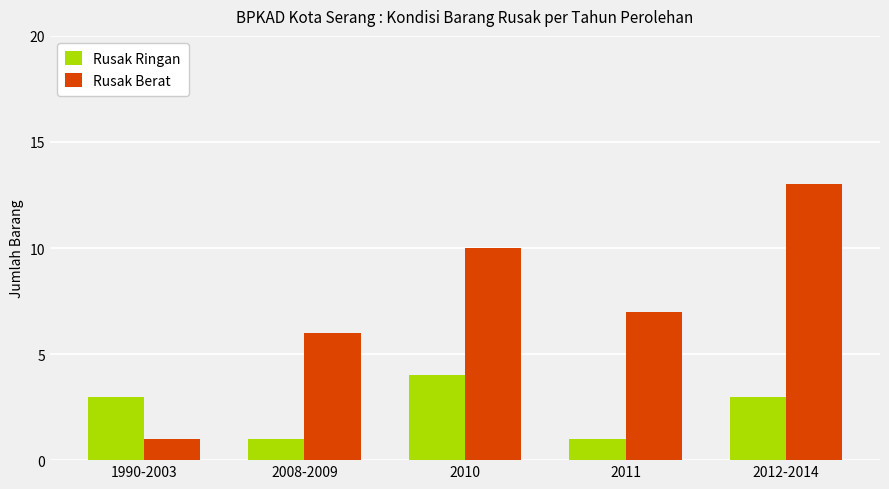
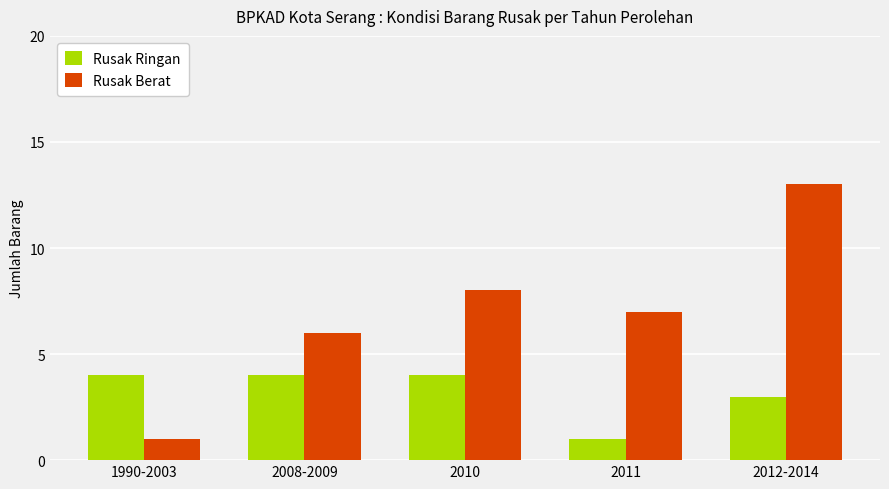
  {
    "Rusak Ringan": {
-     "1990-2003": 3,
-     "2008-2009": 1,
+     "1990-2003": 4,
+     "2008-2009": 4,
      "2010": 4,
      "2011": 1,
      "2012-2014": 3
    },
    "Rusak Berat": {
      "1990-2003": 1,
      "2008-2009": 6,
-     "2010": 10,
+     "2010": 8,
      "2011": 7,
      "2012-2014": 13
    }
  }
